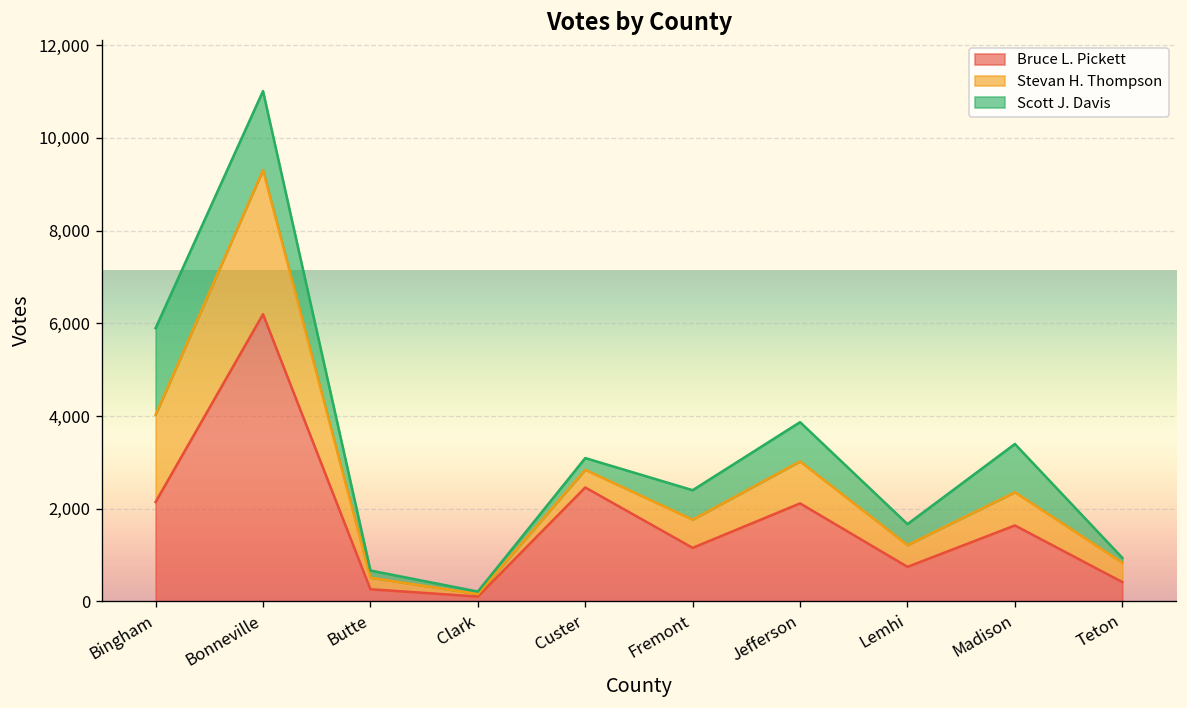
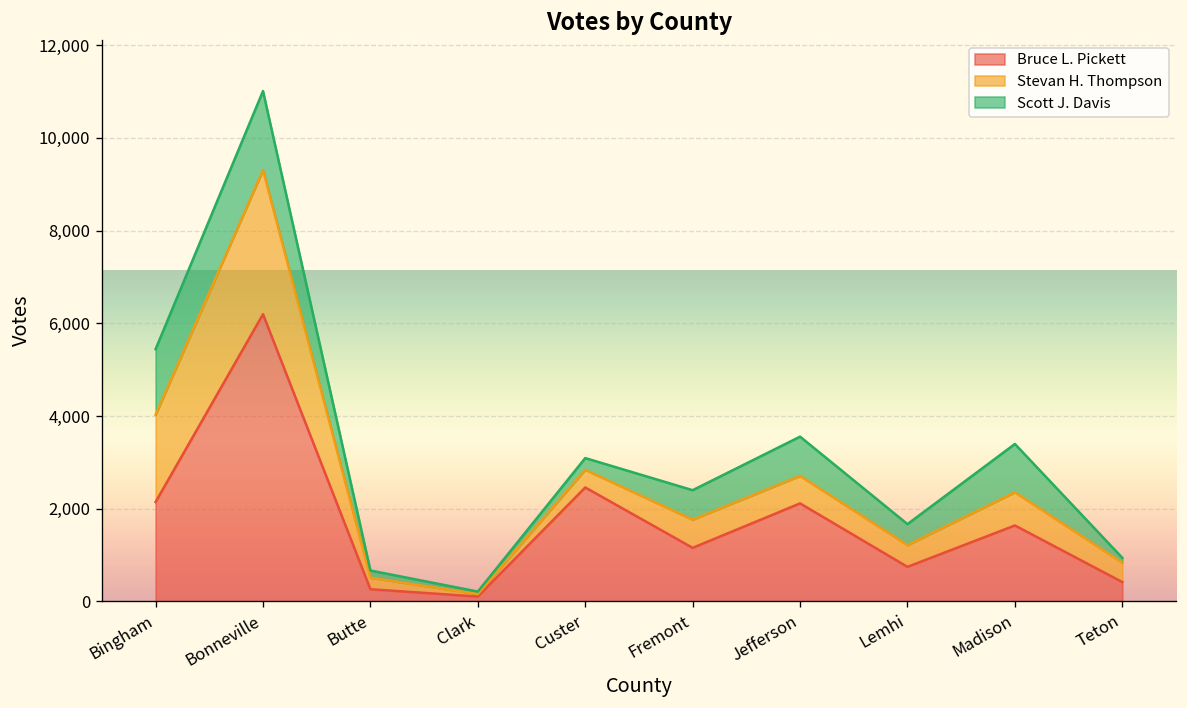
  {
    "Bruce L. Pickett": {
      "Bingham": "2,100",
      "Bonneville": "6,200",
      "Butte": "300",
      "Custer": "2,500",
      "Fremont": "1,200",
      "Jefferson": "2,100",
      "Lemhi": "700",
      "Madison": "1,600",
      "Teton": "400"
    },
    "Stevan H. Thompson": {
      "Bingham": "1,900",
      "Bonneville": "3,100",
      "Butte": "200",
      "Custer": "400",
      "Fremont": "600",
-     "Jefferson": "900",
+     "Jefferson": "600",
      "Lemhi": "500",
      "Madison": "700",
      "Teton": "400"
    },
    "Scott J. Davis": {
-     "Bingham": "1,900",
+     "Bingham": "1,400",
      "Bonneville": "1,700",
      "Butte": "200",
      "Custer": "300",
      "Fremont": "600",
      "Jefferson": "800",
      "Lemhi": "500",
      "Madison": "1,000",
      "Teton": "100"
    }
  }
